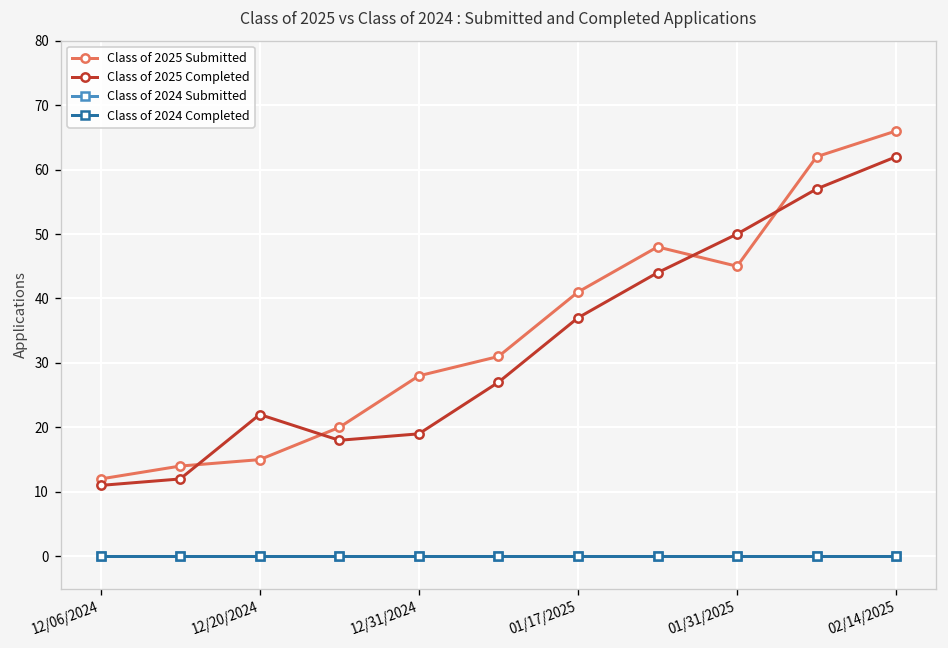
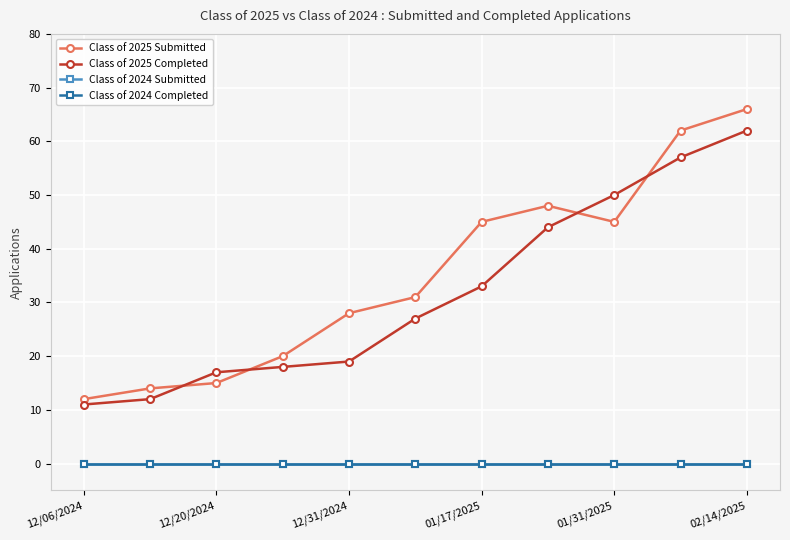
  {
    "Class of 2025 Submitted": {
      "12/06/2024": 12,
      "12/20/2024": 15,
      "12/31/2024": 28,
-     "01/17/2025": 41,
+     "01/17/2025": 45,
      "01/31/2025": 45,
      "02/14/2025": 66
    },
    "Class of 2025 Completed": {
      "12/06/2024": 11,
-     "12/20/2024": 22,
+     "12/20/2024": 17,
      "12/31/2024": 19,
-     "01/17/2025": 37,
+     "01/17/2025": 33,
      "01/31/2025": 50,
      "02/14/2025": 62
    },
    "Class of 2024 Completed": {
      "12/06/2024": 0,
      "12/20/2024": 0,
      "12/31/2024": 0,
      "01/17/2025": 0,
      "01/31/2025": 0,
      "02/14/2025": 0
    }
  }
